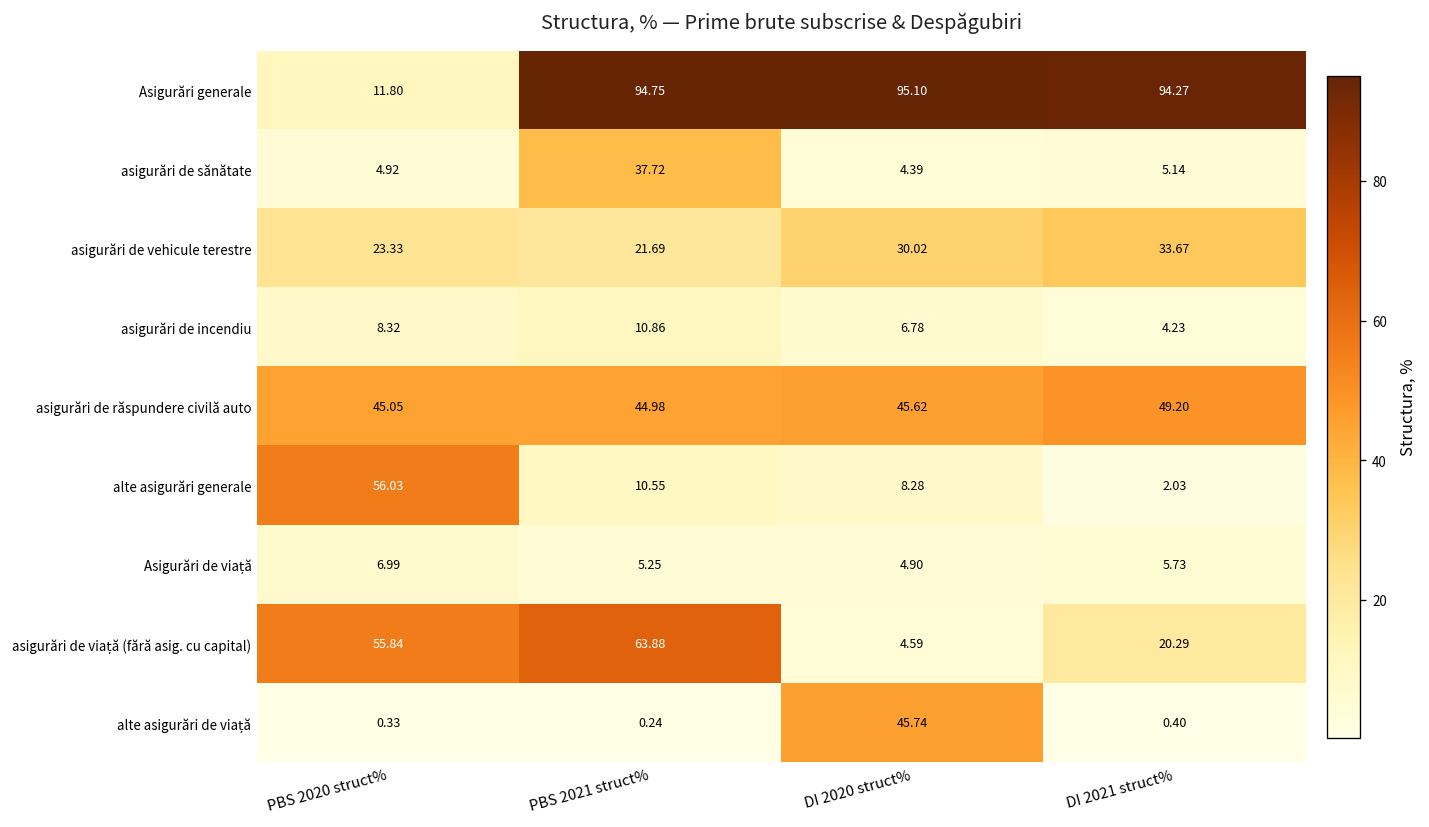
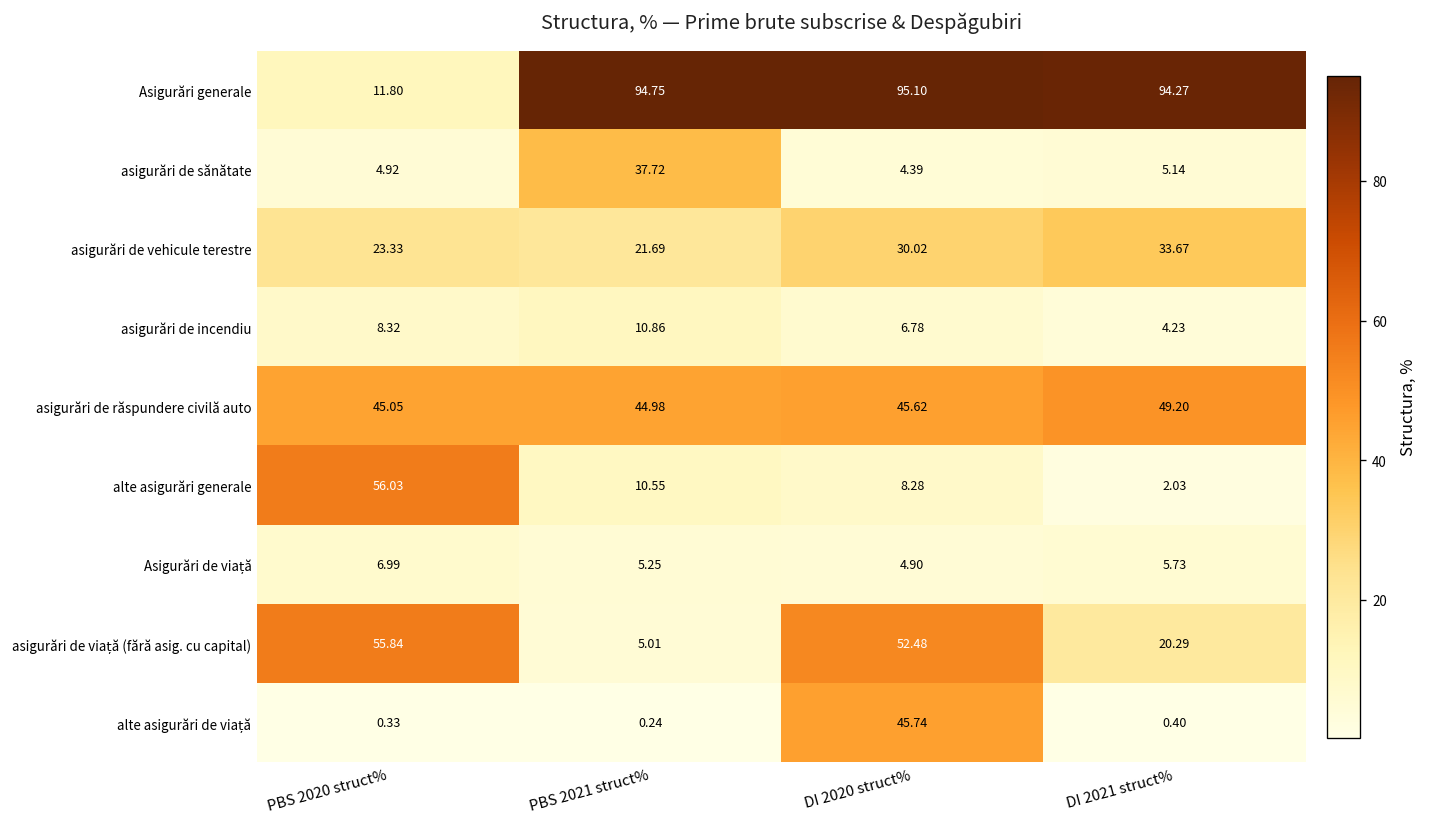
  {
    "Asigurări generale": {
      "PBS 2020 struct%": 11.80,
      "PBS 2021 struct%": 94.75,
      "DI 2020 struct%": 95.10,
      "DI 2021 struct%": 94.27
    },
    "asigurări de sănătate": {
      "PBS 2020 struct%": 4.92,
      "PBS 2021 struct%": 37.72,
      "DI 2020 struct%": 4.39,
      "DI 2021 struct%": 5.14
    },
    "asigurări de vehicule terestre": {
      "PBS 2020 struct%": 23.33,
      "PBS 2021 struct%": 21.69,
      "DI 2020 struct%": 30.02,
      "DI 2021 struct%": 33.67
    },
    "asigurări de incendiu": {
      "PBS 2020 struct%": 8.32,
      "PBS 2021 struct%": 10.86,
      "DI 2020 struct%": 6.78,
      "DI 2021 struct%": 4.23
    },
    "asigurări de răspundere civilă auto": {
      "PBS 2020 struct%": 45.05,
      "PBS 2021 struct%": 44.98,
      "DI 2020 struct%": 45.62,
      "DI 2021 struct%": 49.20
    },
    "alte asigurări generale": {
      "PBS 2020 struct%": 56.03,
      "PBS 2021 struct%": 10.55,
      "DI 2020 struct%": 8.28,
      "DI 2021 struct%": 2.03
    },
    "Asigurări de viață": {
      "PBS 2020 struct%": 6.99,
      "PBS 2021 struct%": 5.25,
      "DI 2020 struct%": 4.90,
      "DI 2021 struct%": 5.73
    },
    "asigurări de viață (fără asig. cu capital)": {
      "PBS 2020 struct%": 55.84,
-     "PBS 2021 struct%": 63.88,
-     "DI 2020 struct%": 4.59,
+     "PBS 2021 struct%": 5.01,
+     "DI 2020 struct%": 52.48,
      "DI 2021 struct%": 20.29
    },
    "alte asigurări de viață": {
      "PBS 2020 struct%": 0.33,
      "PBS 2021 struct%": 0.24,
      "DI 2020 struct%": 45.74,
      "DI 2021 struct%": 0.40
    }
  }
